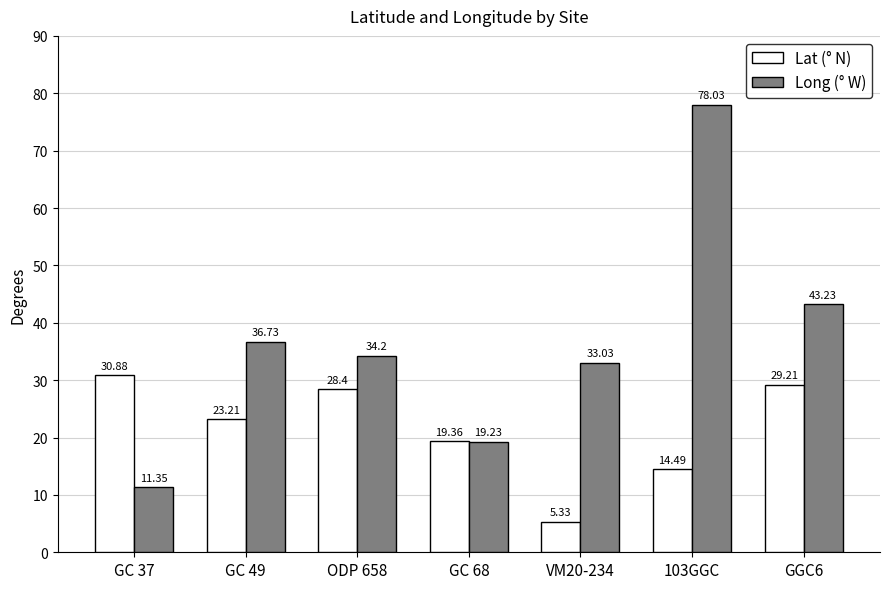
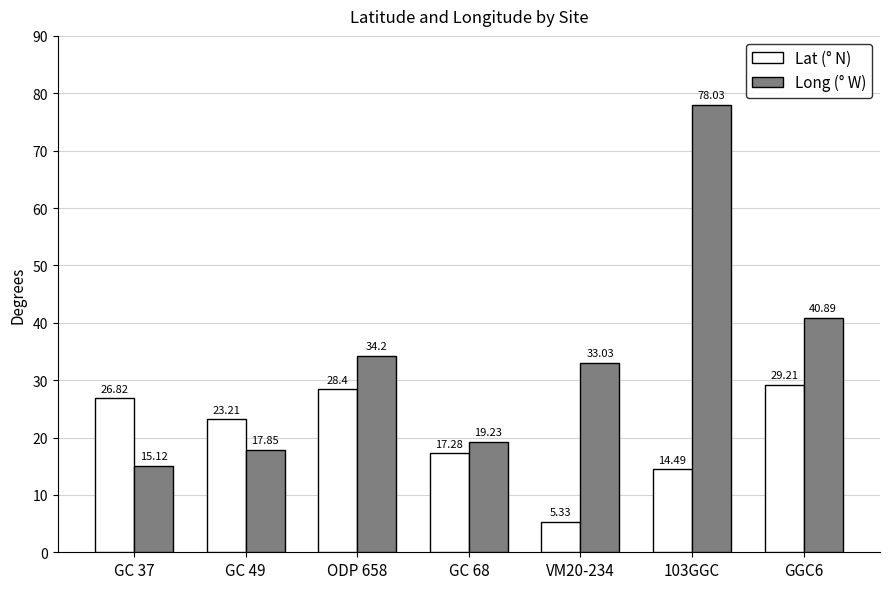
  {
    "Lat (° N)": {
-     "GC 37": 30.88,
+     "GC 37": 26.82,
      "GC 49": 23.21,
      "ODP 658": 28.4,
-     "GC 68": 19.36,
+     "GC 68": 17.28,
      "VM20-234": 5.33,
      "103GGC": 14.49,
      "GGC6": 29.21
    },
    "Long (° W)": {
-     "GC 37": 11.35,
-     "GC 49": 36.73,
+     "GC 37": 15.12,
+     "GC 49": 17.85,
      "ODP 658": 34.2,
      "GC 68": 19.23,
      "VM20-234": 33.03,
      "103GGC": 78.03,
-     "GGC6": 43.23
+     "GGC6": 40.89
    }
  }
